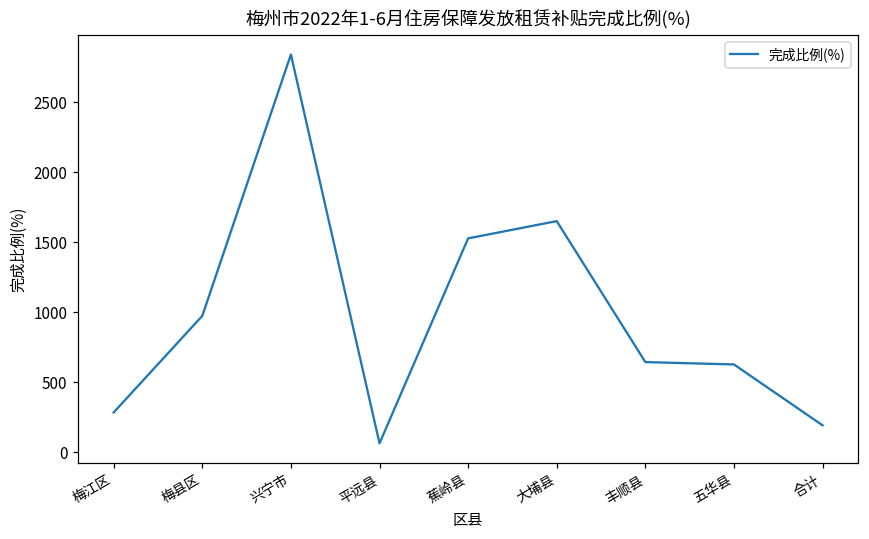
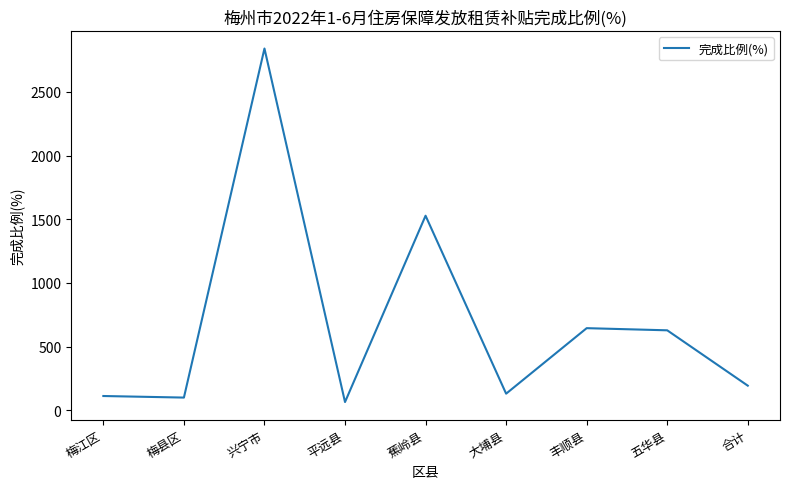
  {
-   "梅江区": 290,
-   "梅县区": 970,
+   "梅江区": 110,
+   "梅县区": 100,
    "兴宁市": 2840,
    "平远县": 70,
    "蕉岭县": 1530,
-   "大埔县": 1650,
+   "大埔县": 130,
    "丰顺县": 640,
    "五华县": 630,
    "合计": 190
  }
